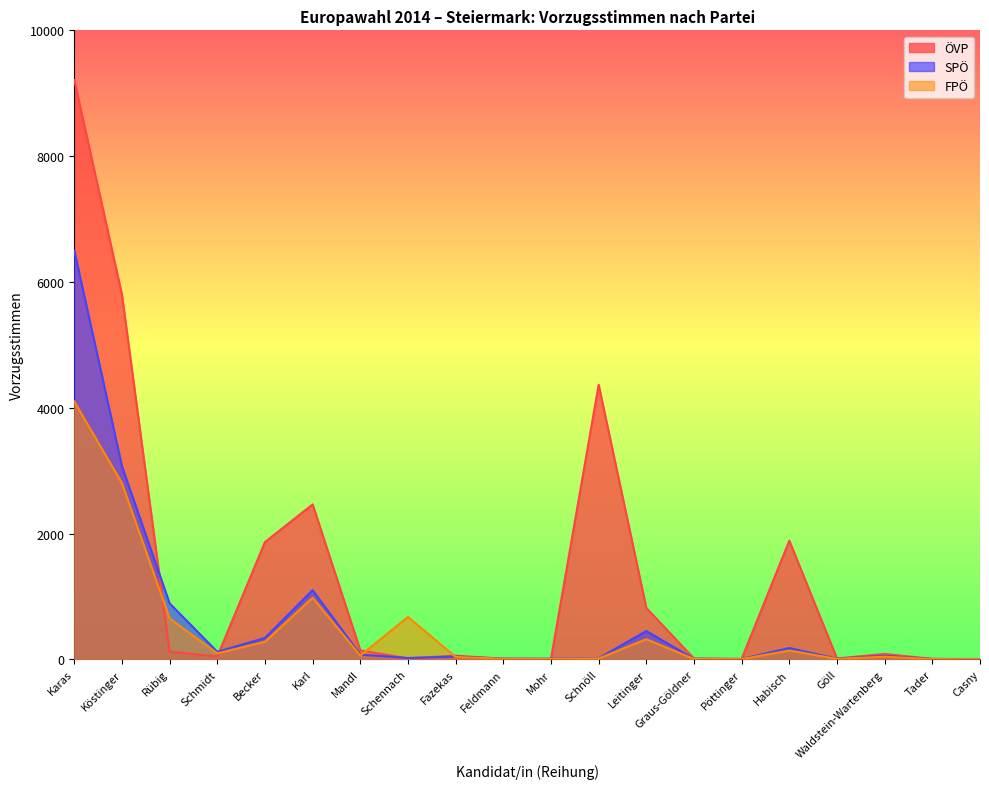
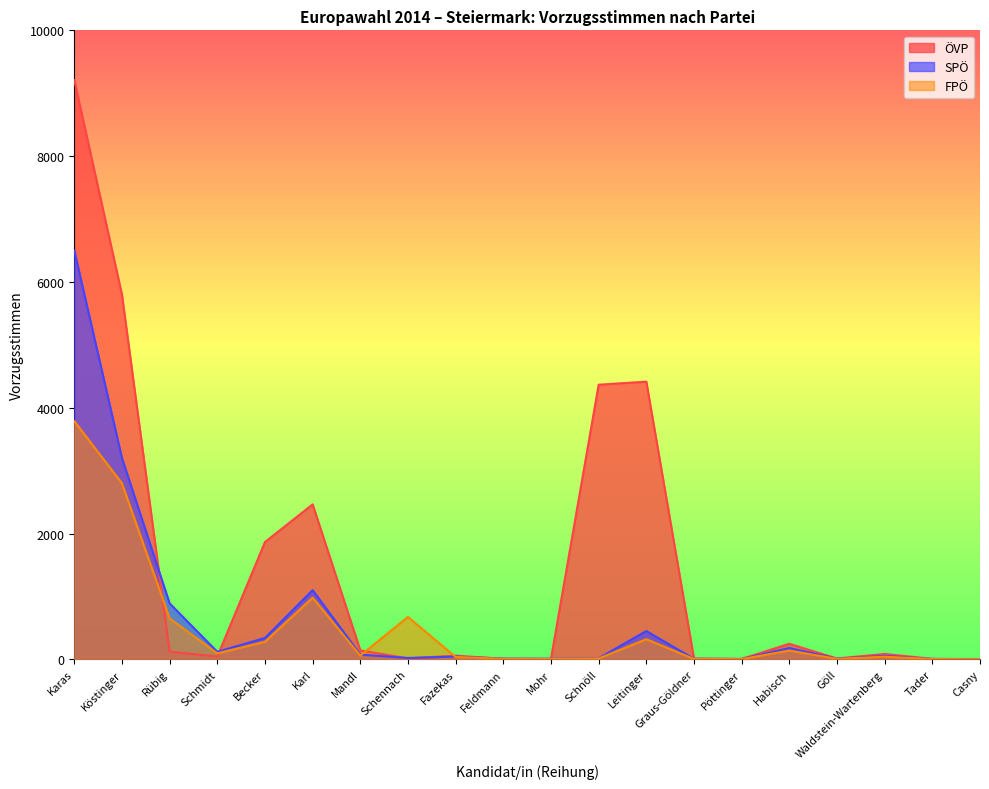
  {
    "ÖVP": {
      "Karas": 9200,
      "Köstinger": 5800,
      "Rübig": 100,
      "Schmidt": 0,
      "Becker": 1900,
      "Karl": 2500,
      "Mandl": 100,
      "Schnöll": 4400,
-     "Leitinger": 800,
-     "Habisch": 1900
+     "Leitinger": 4400,
+     "Habisch": 200
    },
    "SPÖ": {
      "Karas": 6500,
-     "Köstinger": 3100,
+     "Köstinger": 3200,
      "Rübig": 900,
      "Becker": 300,
      "Karl": 1100,
      "Leitinger": 500
    },
    "FPÖ": {
-     "Karas": 4100,
+     "Karas": 3800,
      "Köstinger": 2800,
      "Rübig": 700,
      "Becker": 300,
      "Karl": 1000,
      "Schennach": 700,
      "Leitinger": 300
    }
  }
